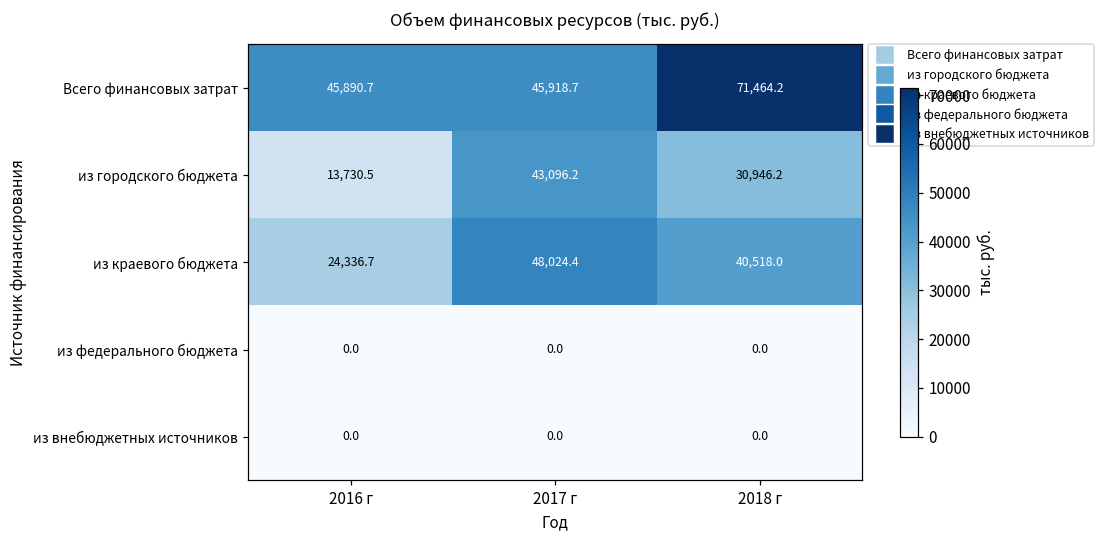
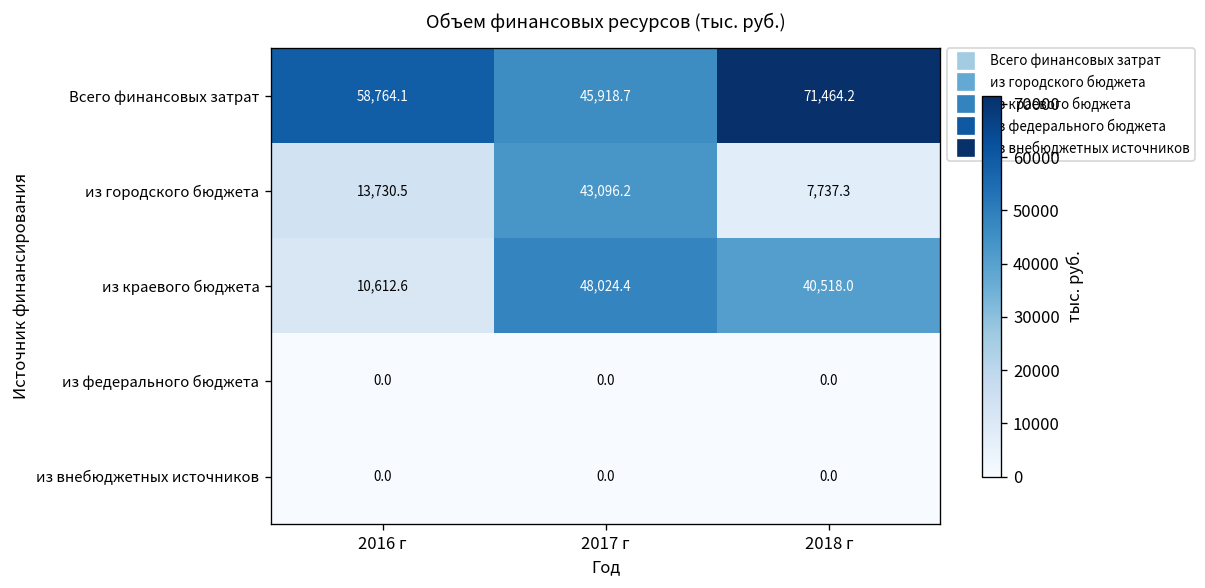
  {
    "Всего финансовых затрат": {
-     "2016 г": "45,890.7",
+     "2016 г": "58,764.1",
      "2017 г": "45,918.7",
      "2018 г": "71,464.2"
    },
    "из городского бюджета": {
      "2016 г": "13,730.5",
      "2017 г": "43,096.2",
-     "2018 г": "30,946.2"
+     "2018 г": "7,737.3"
    },
    "из краевого бюджета": {
-     "2016 г": "24,336.7",
+     "2016 г": "10,612.6",
      "2017 г": "48,024.4",
      "2018 г": "40,518.0"
    },
    "из федерального бюджета": {
      "2016 г": "0.0",
      "2017 г": "0.0",
      "2018 г": "0.0"
    },
    "из внебюджетных источников": {
      "2016 г": "0.0",
      "2017 г": "0.0",
      "2018 г": "0.0"
    }
  }
